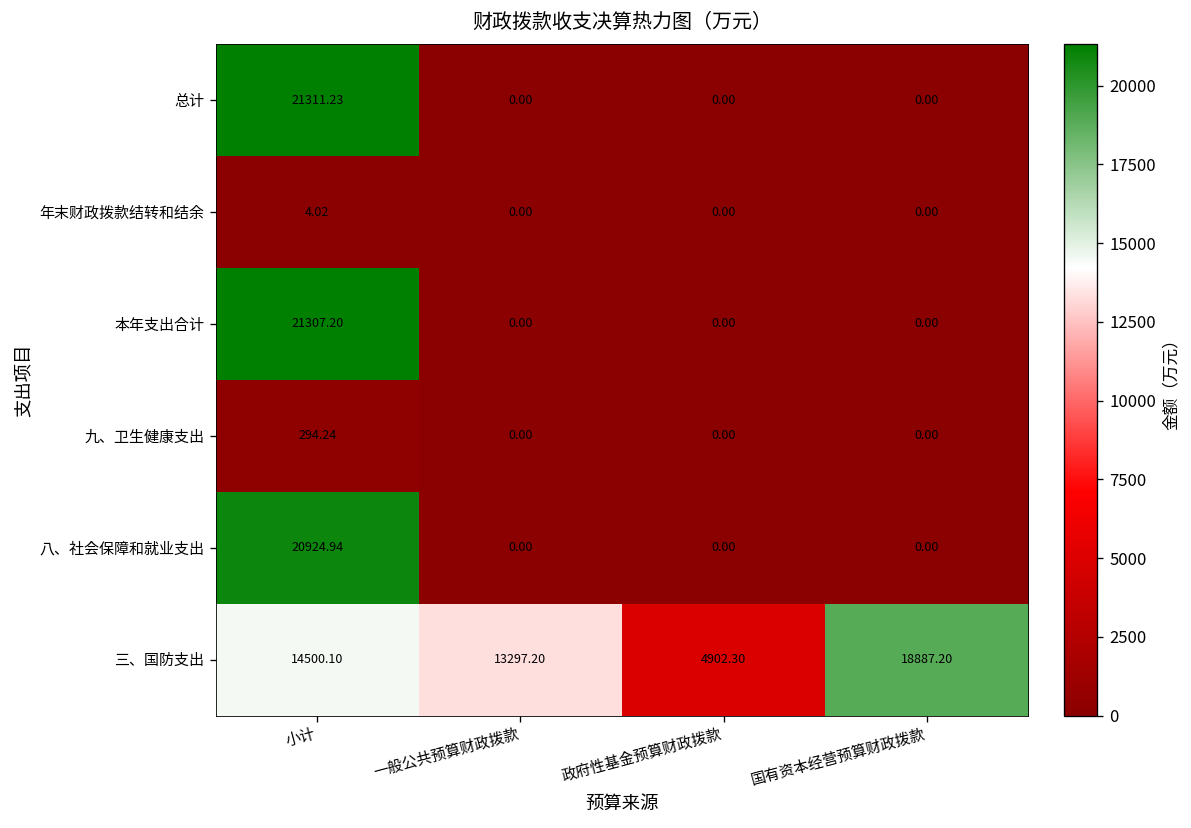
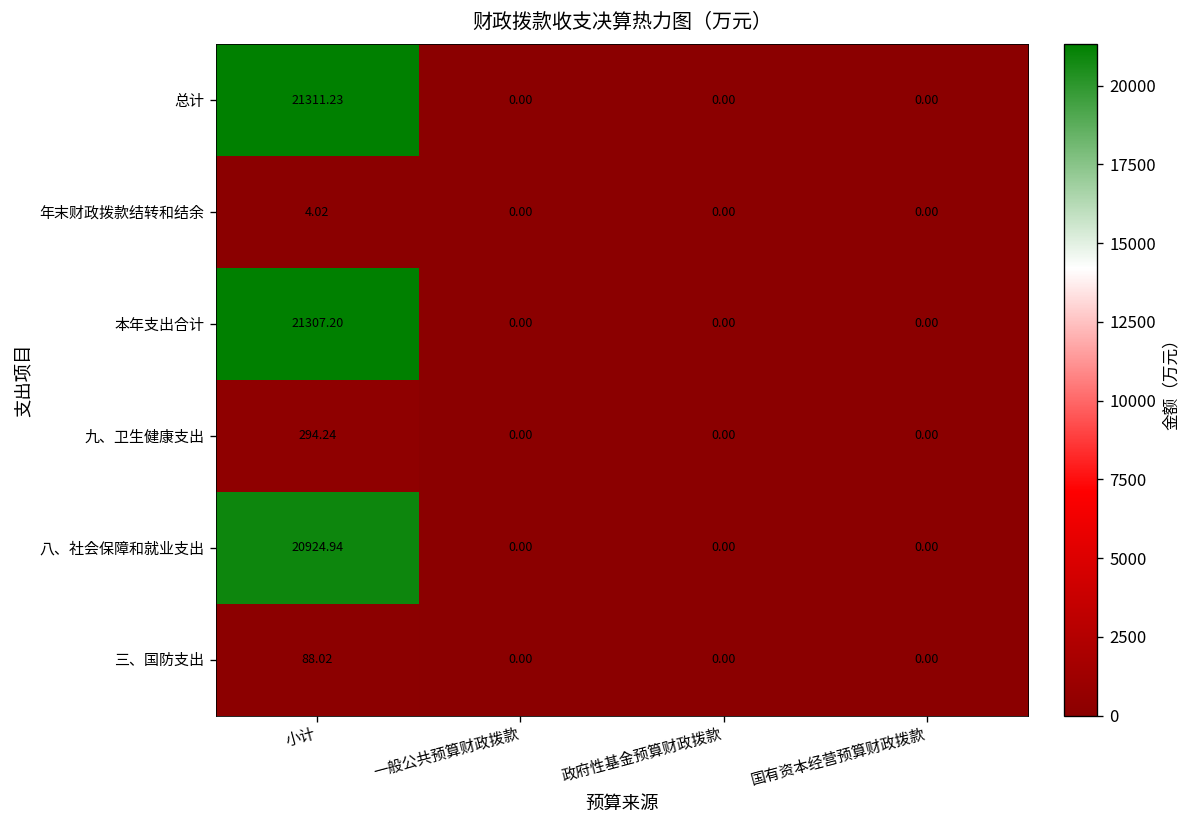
  {
    "总计": {
      "小计": 21311.23,
      "一般公共预算财政拨款": 0.00,
      "政府性基金预算财政拨款": 0.00,
      "国有资本经营预算财政拨款": 0.00
    },
    "年末财政拨款结转和结余": {
      "小计": 4.02,
      "一般公共预算财政拨款": 0.00,
      "政府性基金预算财政拨款": 0.00,
      "国有资本经营预算财政拨款": 0.00
    },
    "本年支出合计": {
      "小计": 21307.20,
      "一般公共预算财政拨款": 0.00,
      "政府性基金预算财政拨款": 0.00,
      "国有资本经营预算财政拨款": 0.00
    },
    "九、卫生健康支出": {
      "小计": 294.24,
      "一般公共预算财政拨款": 0.00,
      "政府性基金预算财政拨款": 0.00,
      "国有资本经营预算财政拨款": 0.00
    },
    "八、社会保障和就业支出": {
      "小计": 20924.94,
      "一般公共预算财政拨款": 0.00,
      "政府性基金预算财政拨款": 0.00,
      "国有资本经营预算财政拨款": 0.00
    },
    "三、国防支出": {
-     "小计": 14500.10,
-     "一般公共预算财政拨款": 13297.20,
-     "政府性基金预算财政拨款": 4902.30,
-     "国有资本经营预算财政拨款": 18887.20
+     "小计": 88.02,
+     "一般公共预算财政拨款": 0.00,
+     "政府性基金预算财政拨款": 0.00,
+     "国有资本经营预算财政拨款": 0.00
    }
  }
